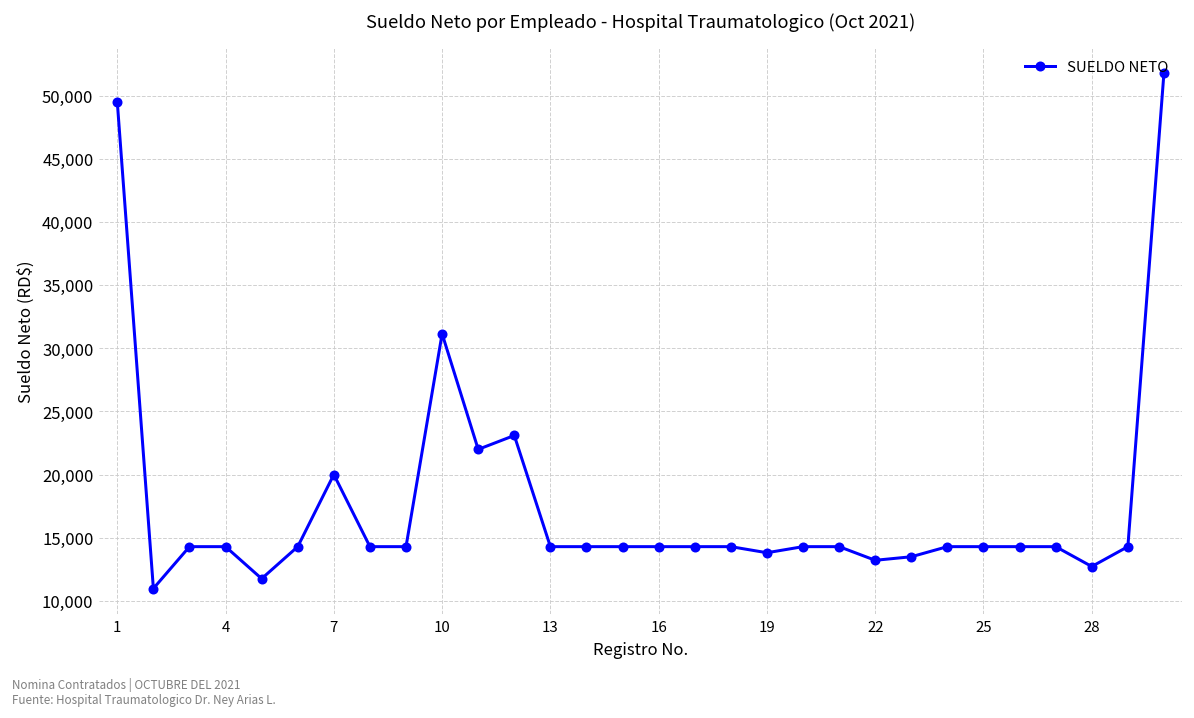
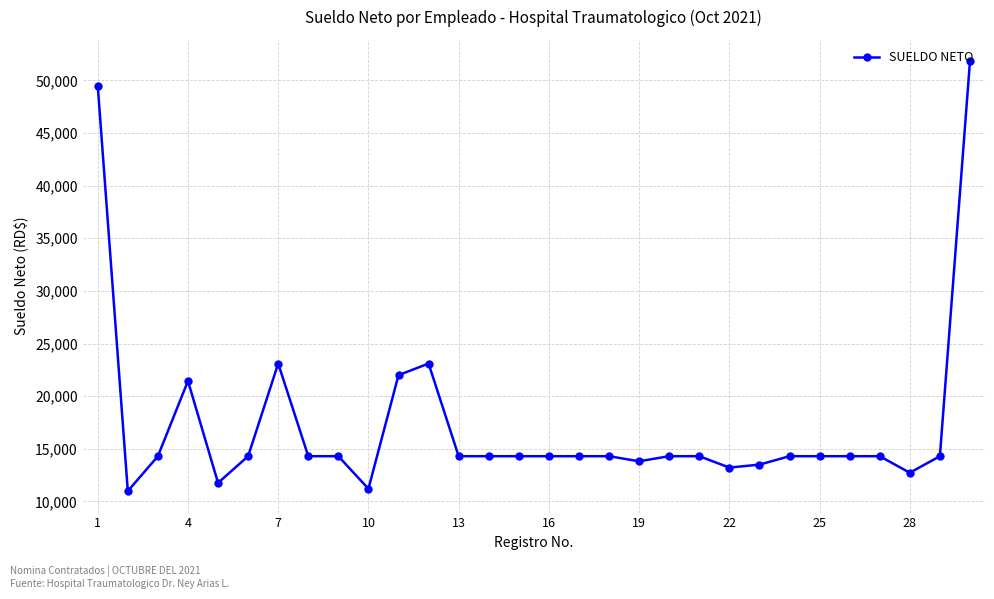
  {
    "1": "49,500",
-   "4": "14,300",
-   "7": "20,000",
-   "10": "31,200",
+   "4": "21,400",
+   "7": "23,100",
+   "10": "11,200",
    "13": "14,300",
    "16": "14,300",
    "19": "13,800",
    "22": "13,200",
    "25": "14,300",
    "28": "12,700"
  }
